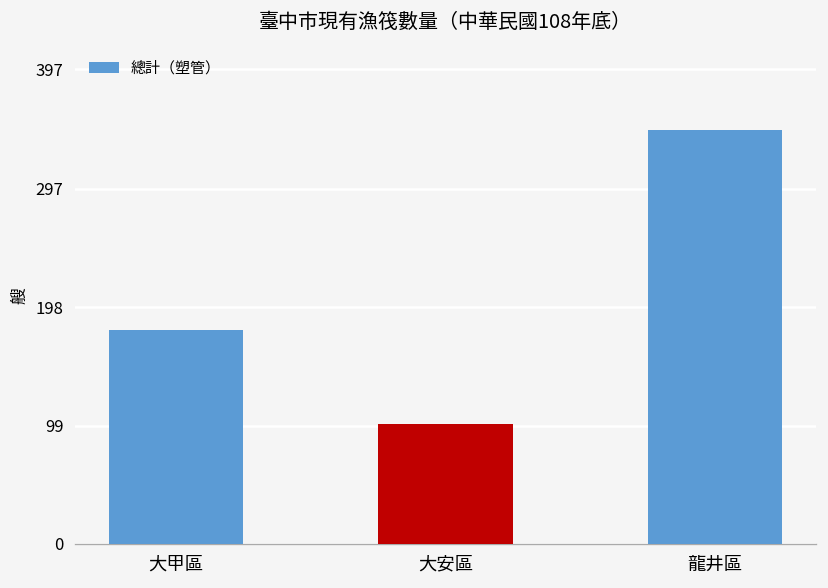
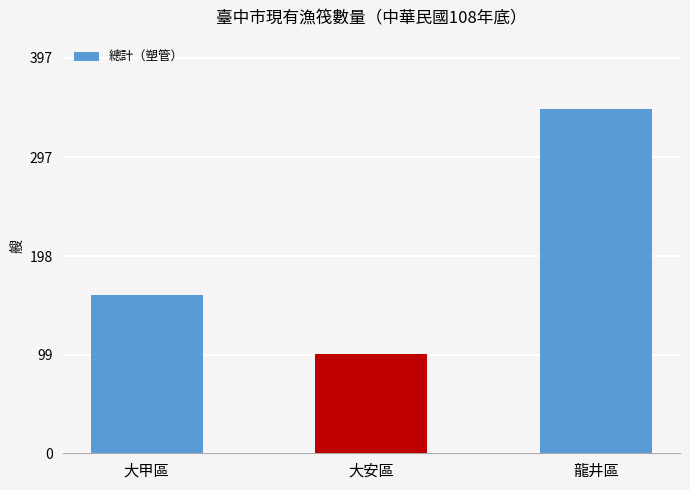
  {
-   "大甲區": 180,
+   "大甲區": 160,
    "大安區": 100,
    "龍井區": 350
  }
